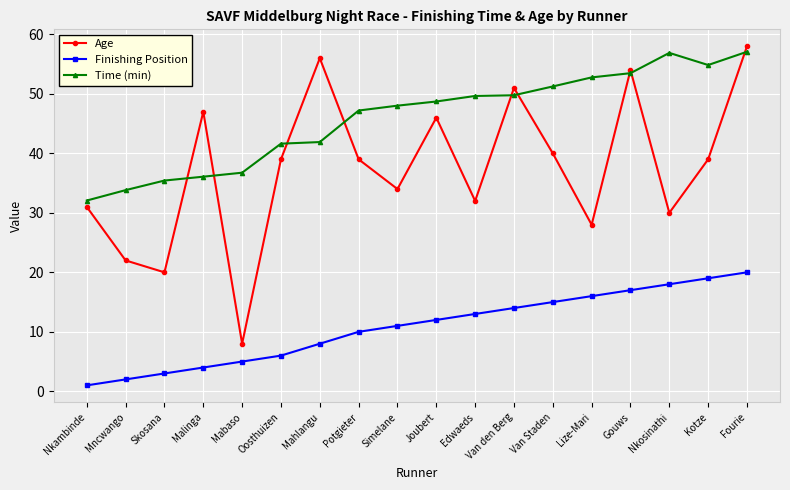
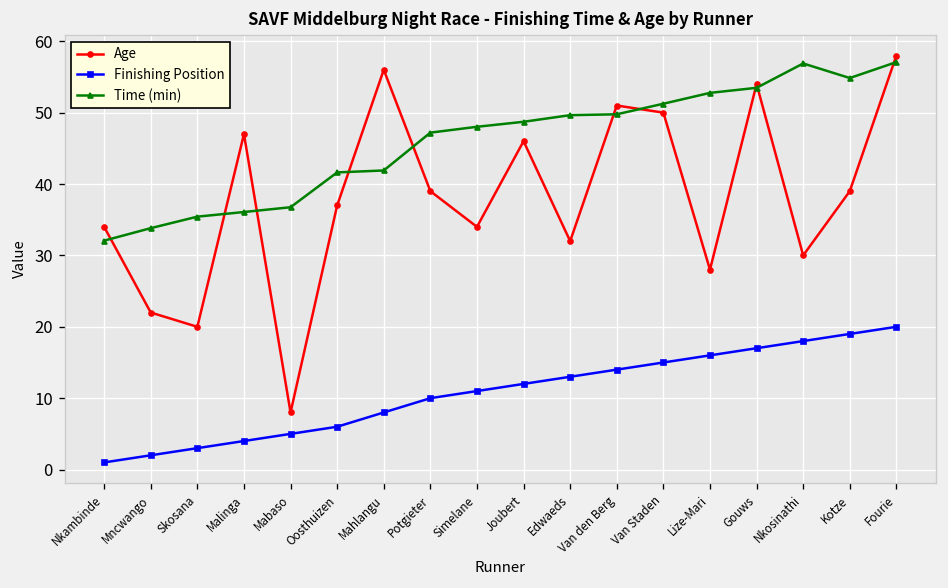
  {
    "Age": {
-     "Nkambinde": 31,
+     "Nkambinde": 34,
      "Mncwango": 22,
      "Skosana": 20,
      "Malinga": 47,
      "Mabaso": 8,
-     "Oosthuizen": 39,
+     "Oosthuizen": 37,
      "Mahlangu": 56,
      "Potgieter": 39,
      "Simelane": 34,
      "Joubert": 46,
      "Edwaeds": 32,
      "Van den Berg": 51,
-     "Van Staden": 40,
+     "Van Staden": 50,
      "Lize-Mari": 28,
      "Gouws": 54,
      "Nkosinathi": 30,
      "Kotze": 39,
      "Fourie": 58
    },
    "Finishing Position": {
      "Nkambinde": 1,
      "Mncwango": 2,
      "Skosana": 3,
      "Malinga": 4,
      "Mabaso": 5,
      "Oosthuizen": 6,
      "Mahlangu": 8,
      "Potgieter": 10,
      "Simelane": 11,
      "Joubert": 12,
      "Edwaeds": 13,
      "Van den Berg": 14,
      "Van Staden": 15,
      "Lize-Mari": 16,
      "Gouws": 17,
      "Nkosinathi": 18,
      "Kotze": 19,
      "Fourie": 20
    },
    "Time (min)": {
      "Nkambinde": 32,
      "Mncwango": 34,
      "Skosana": 35,
      "Malinga": 36,
      "Mabaso": 37,
      "Oosthuizen": 42,
      "Mahlangu": 42,
      "Potgieter": 47,
      "Simelane": 48,
      "Joubert": 49,
      "Edwaeds": 50,
      "Van den Berg": 50,
      "Van Staden": 51,
      "Lize-Mari": 53,
      "Gouws": 53,
      "Nkosinathi": 57,
      "Kotze": 55,
      "Fourie": 57
    }
  }
